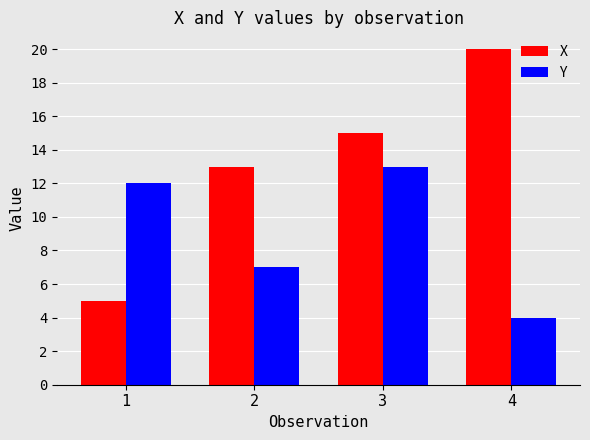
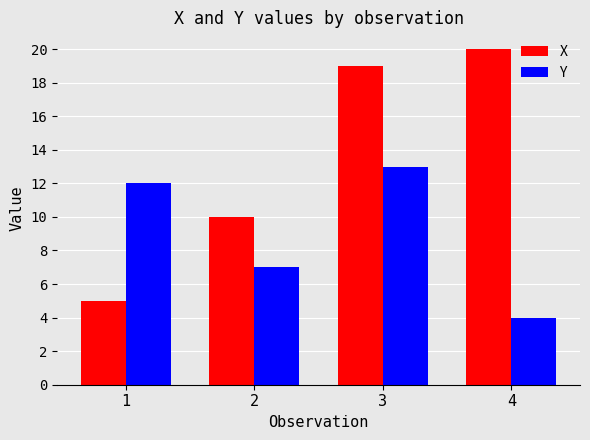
  {
    "X": {
      "1": 5,
-     "2": 13,
-     "3": 15,
+     "2": 10,
+     "3": 19,
      "4": 20
    },
    "Y": {
      "1": 12,
      "2": 7,
      "3": 13,
      "4": 4
    }
  }
